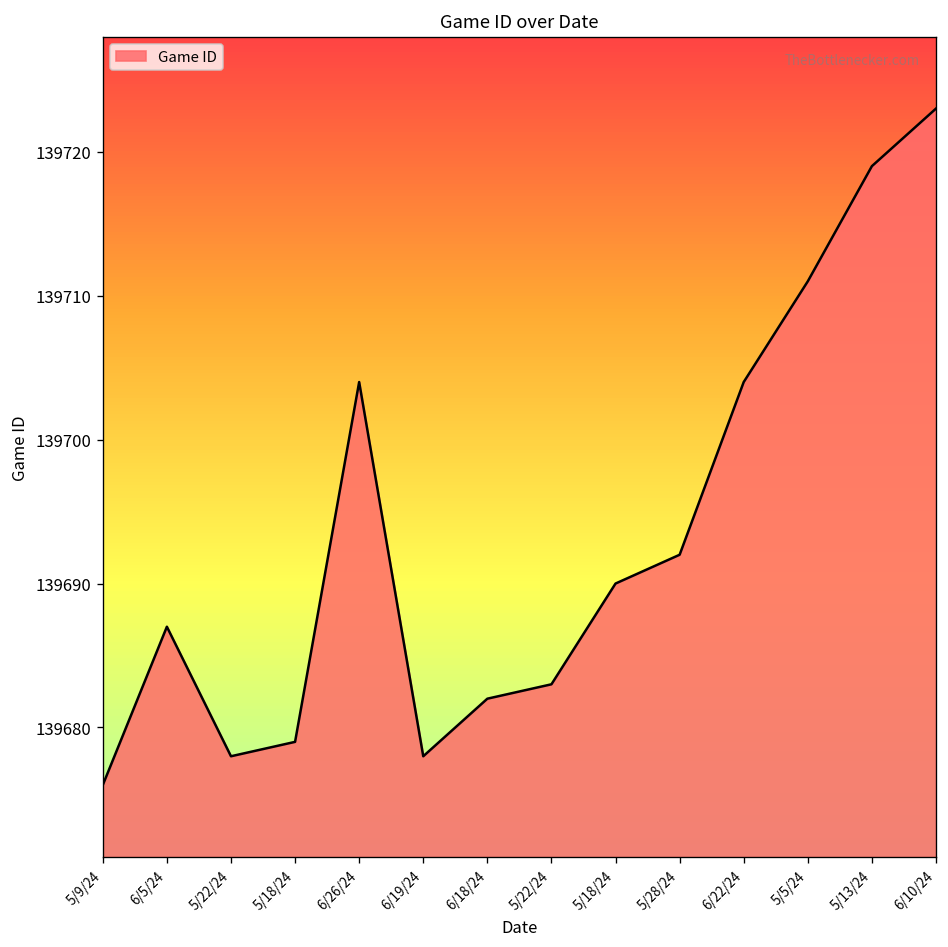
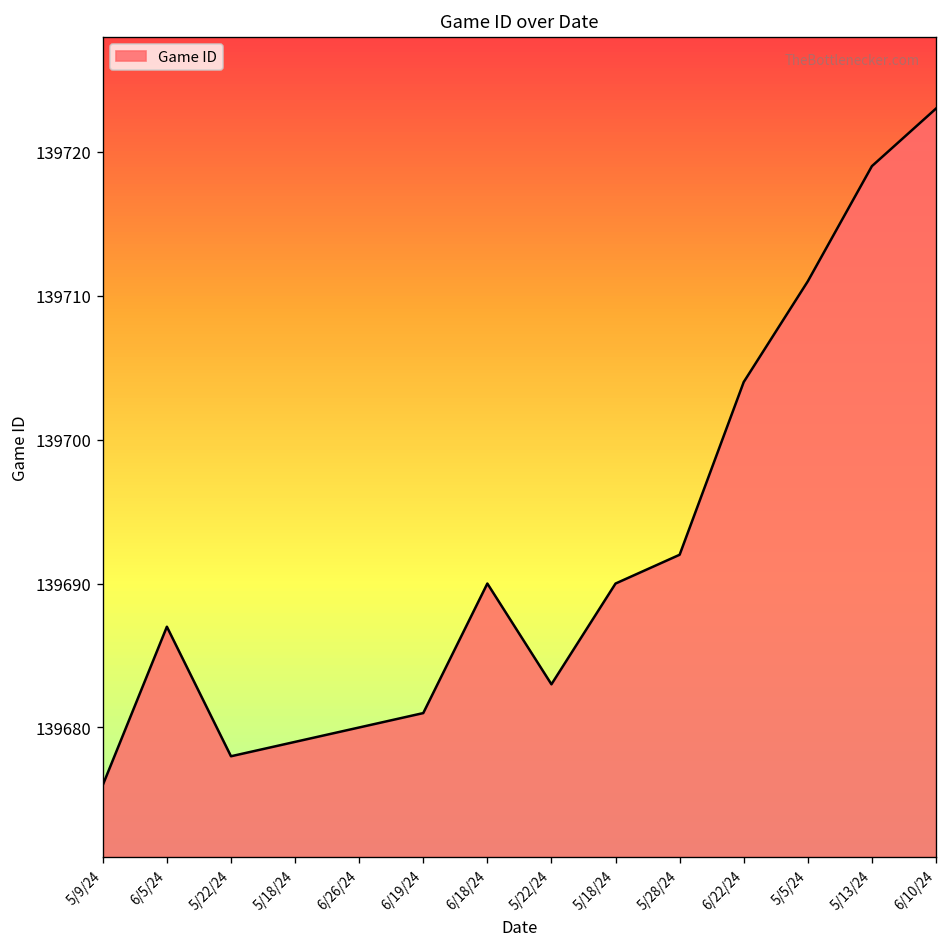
  {
    "5/9/24": 139676,
    "6/5/24": 139687,
-   "6/26/24": 139704,
-   "6/19/24": 139678,
-   "6/18/24": 139682,
+   "6/26/24": 139680,
+   "6/19/24": 139681,
+   "6/18/24": 139690,
    "5/28/24": 139692,
    "6/22/24": 139704,
    "5/5/24": 139711,
    "5/13/24": 139719,
    "6/10/24": 139723
  }
